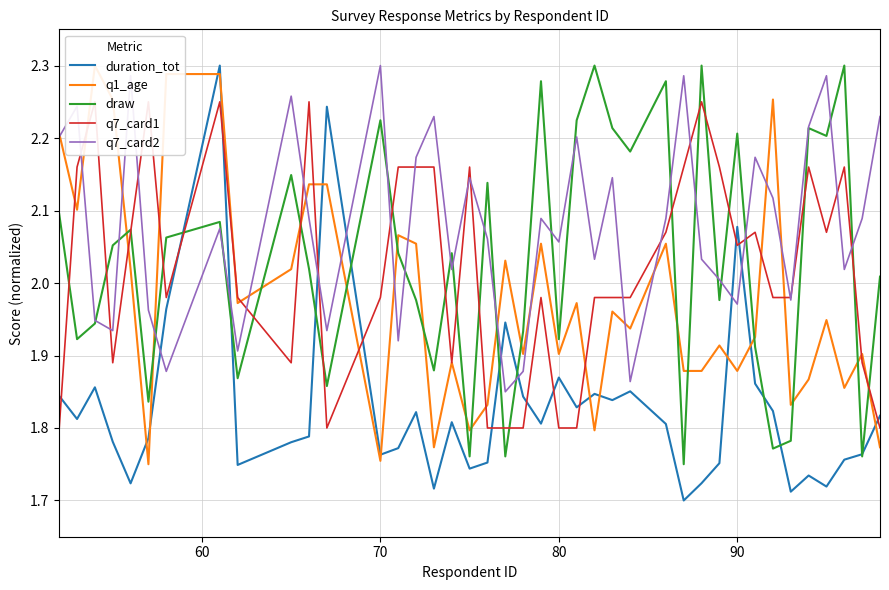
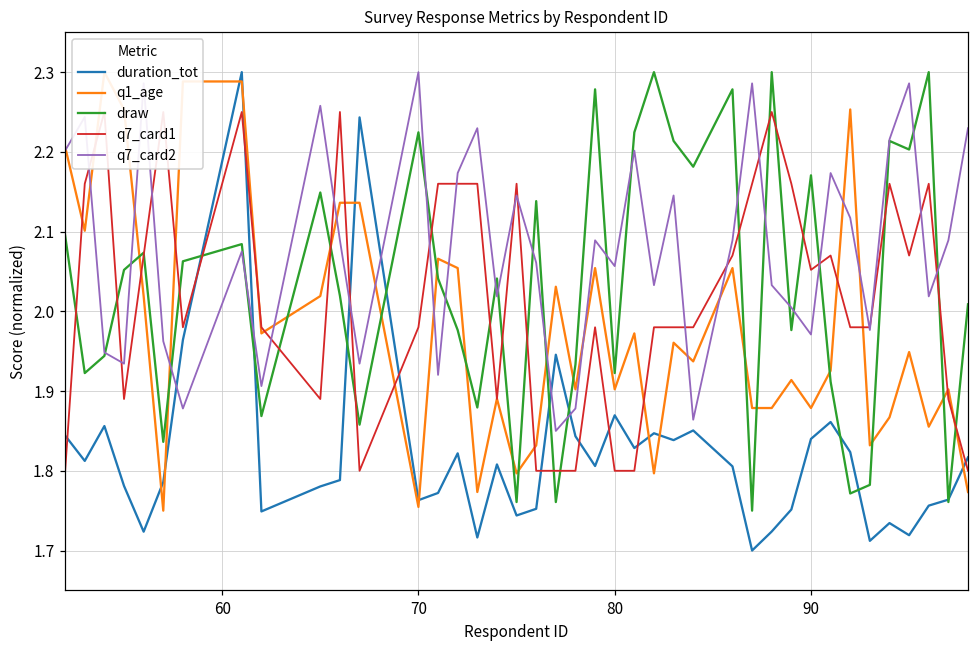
  {
    "duration_tot": {
      "70": 1.76,
      "80": 1.87,
-     "90": 2.08
+     "90": 1.84
    },
    "q1_age": {
      "70": 1.75,
      "80": 1.90,
      "90": 1.88
    },
    "draw": {
      "70": 2.22,
      "80": 1.92,
-     "90": 2.21
+     "90": 2.17
    },
    "q7_card1": {
      "70": 1.98,
      "80": 1.80,
      "90": 2.05
    },
    "q7_card2": {
      "70": 2.30,
      "80": 2.06,
      "90": 1.97
    }
  }
